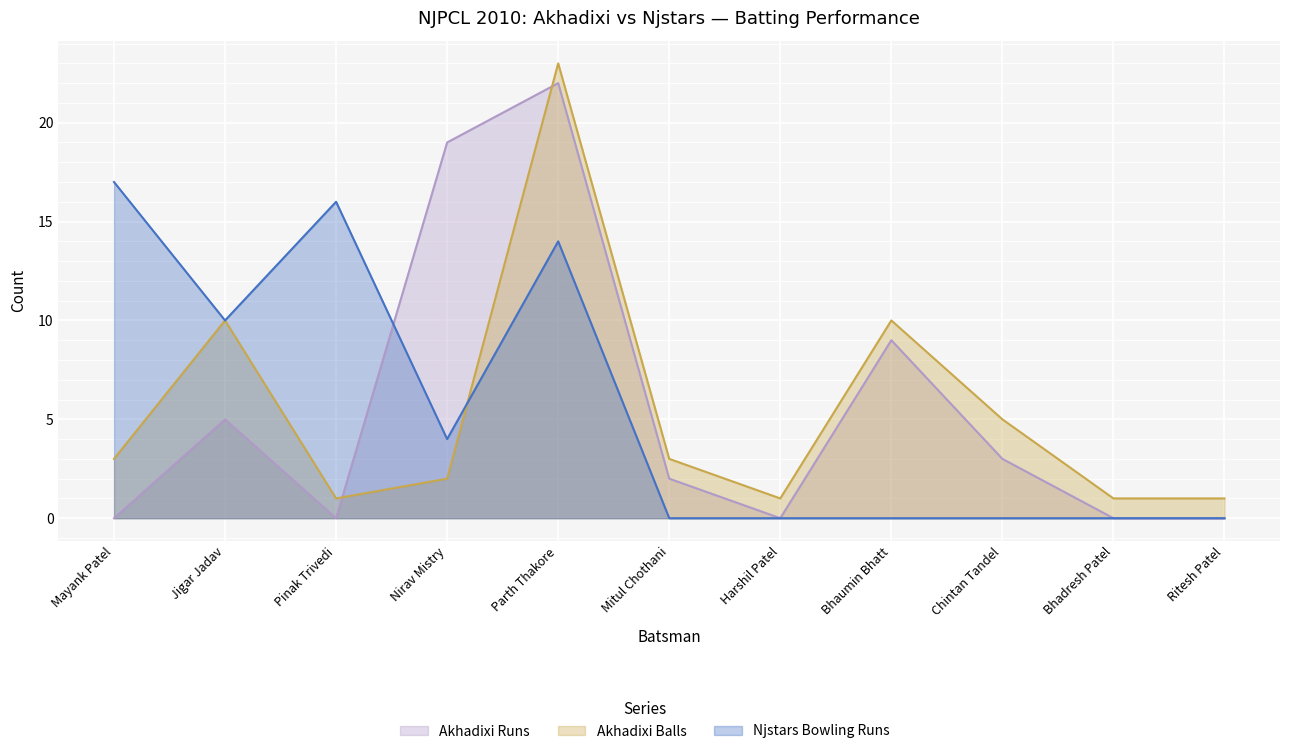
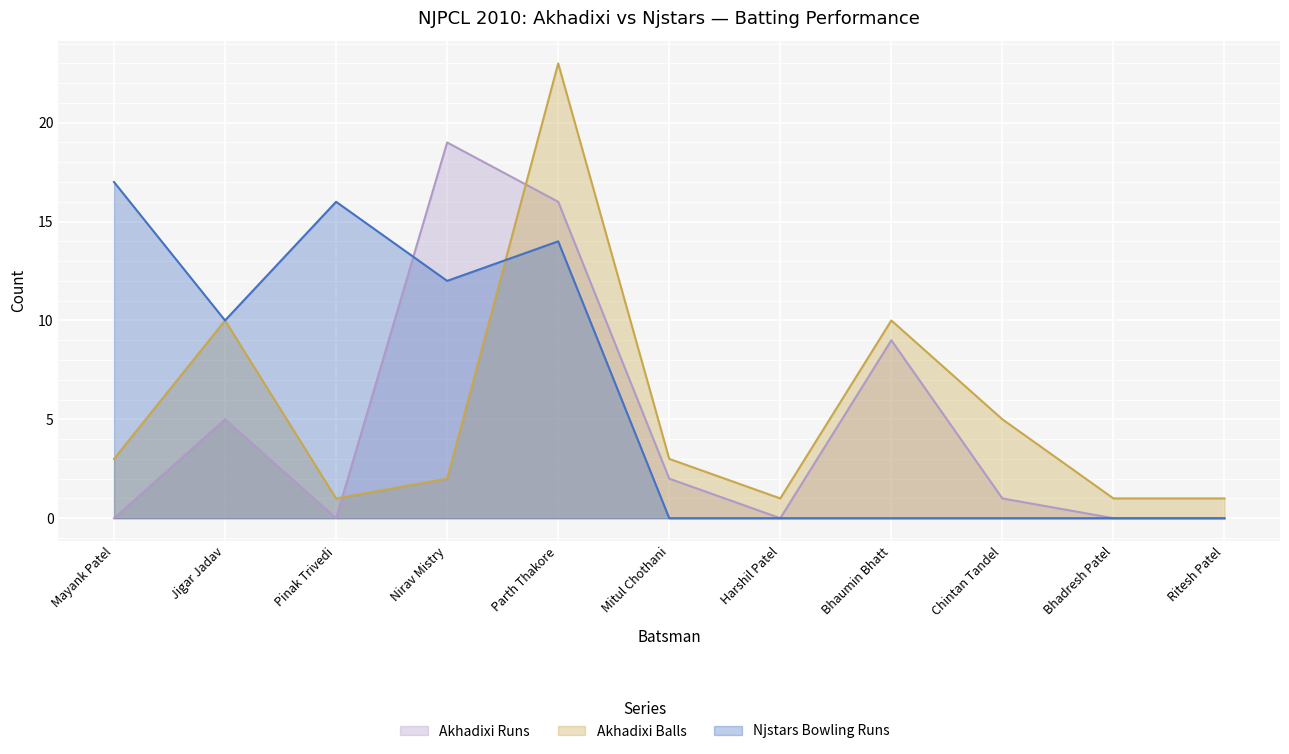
  {
    "Akhadixi Runs": {
      "Mayank Patel": 0,
      "Jigar Jadav": 5,
      "Pinak Trivedi": 0,
      "Nirav Mistry": 19,
-     "Parth Thakore": 22,
+     "Parth Thakore": 16,
      "Mitul Chothani": 2,
      "Bhaumin Bhatt": 9,
-     "Chintan Tandel": 3
+     "Chintan Tandel": 1
    },
    "Akhadixi Balls": {
      "Mayank Patel": 3,
      "Pinak Trivedi": 1,
      "Nirav Mistry": 2,
      "Parth Thakore": 23,
      "Mitul Chothani": 3,
      "Harshil Patel": 1,
      "Bhaumin Bhatt": 10,
      "Chintan Tandel": 5,
      "Bhadresh Patel": 1,
      "Ritesh Patel": 1
    },
    "Njstars Bowling Runs": {
      "Mayank Patel": 17,
      "Pinak Trivedi": 16,
-     "Nirav Mistry": 4,
+     "Nirav Mistry": 12,
      "Parth Thakore": 14,
      "Mitul Chothani": 0,
      "Bhaumin Bhatt": 0,
      "Chintan Tandel": 0
    }
  }
